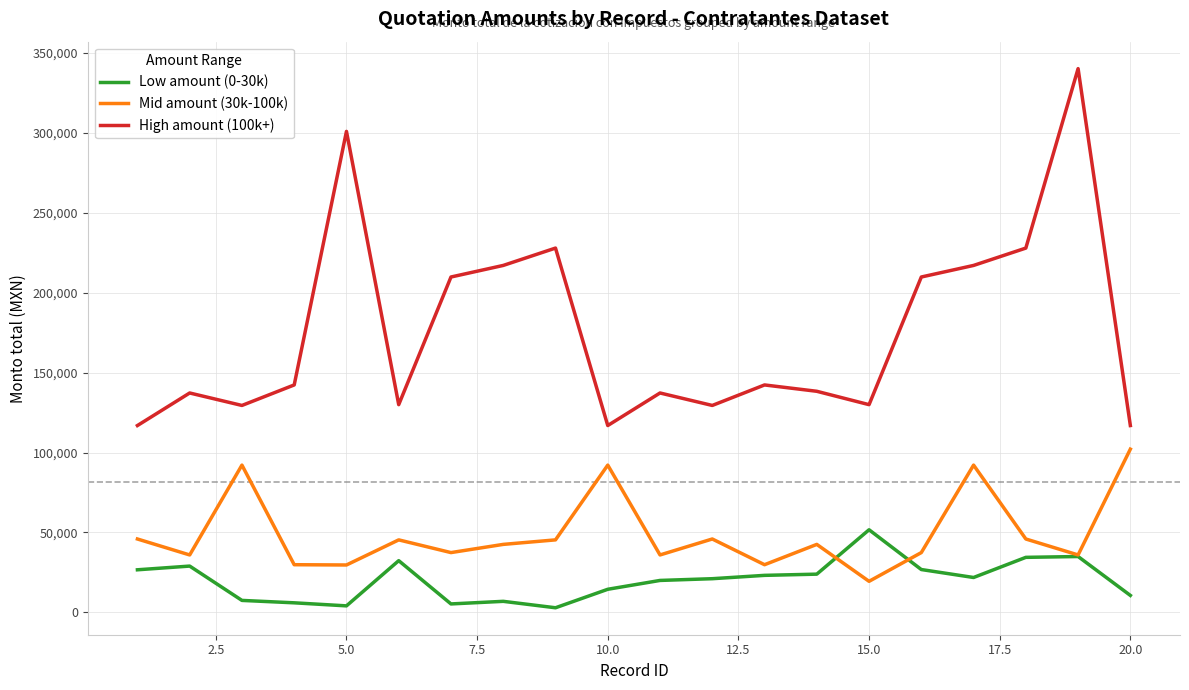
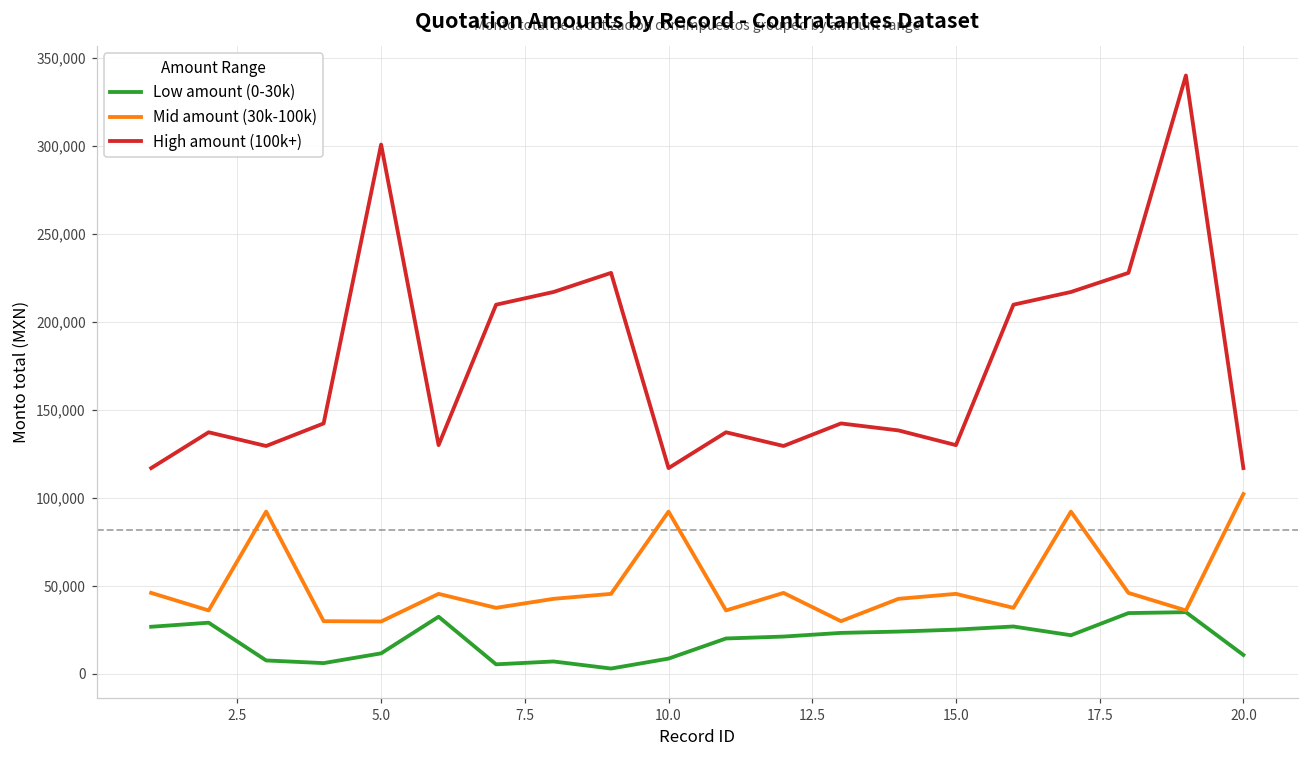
  {
    "Low amount (0-30k)": {
-     "5.0": "4,000",
-     "10.0": "14,000",
-     "15.0": "52,000",
+     "5.0": "12,000",
+     "10.0": "9,000",
+     "15.0": "25,000",
      "20.0": "11,000"
    },
    "Mid amount (30k-100k)": {
      "5.0": "30,000",
      "10.0": "92,000",
-     "15.0": "19,000",
+     "15.0": "45,000",
      "20.0": "102,000"
    },
    "High amount (100k+)": {
      "5.0": "301,000",
      "10.0": "117,000",
      "15.0": "130,000",
      "20.0": "117,000"
    }
  }
